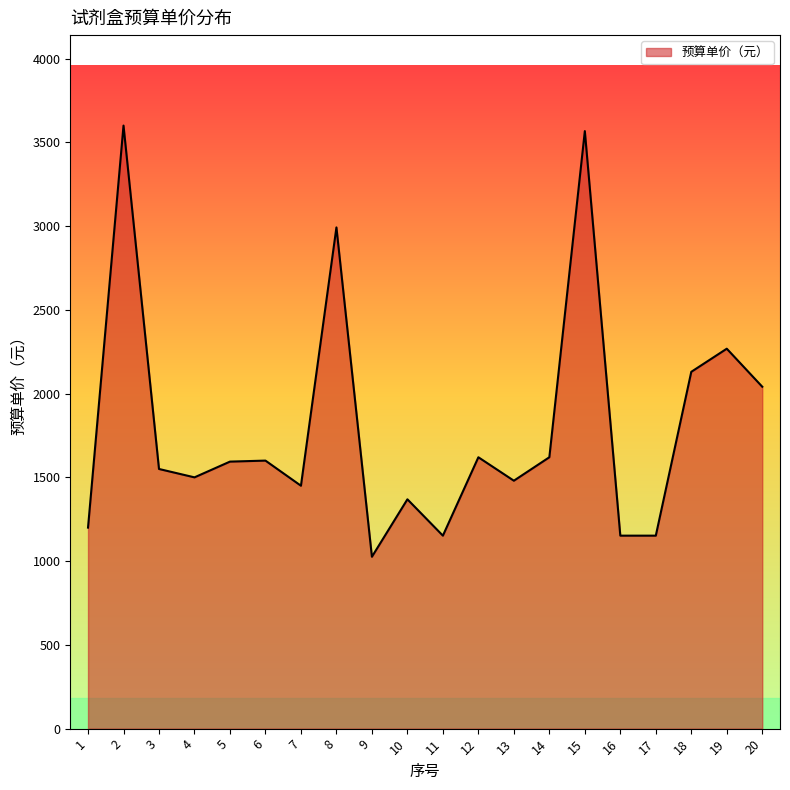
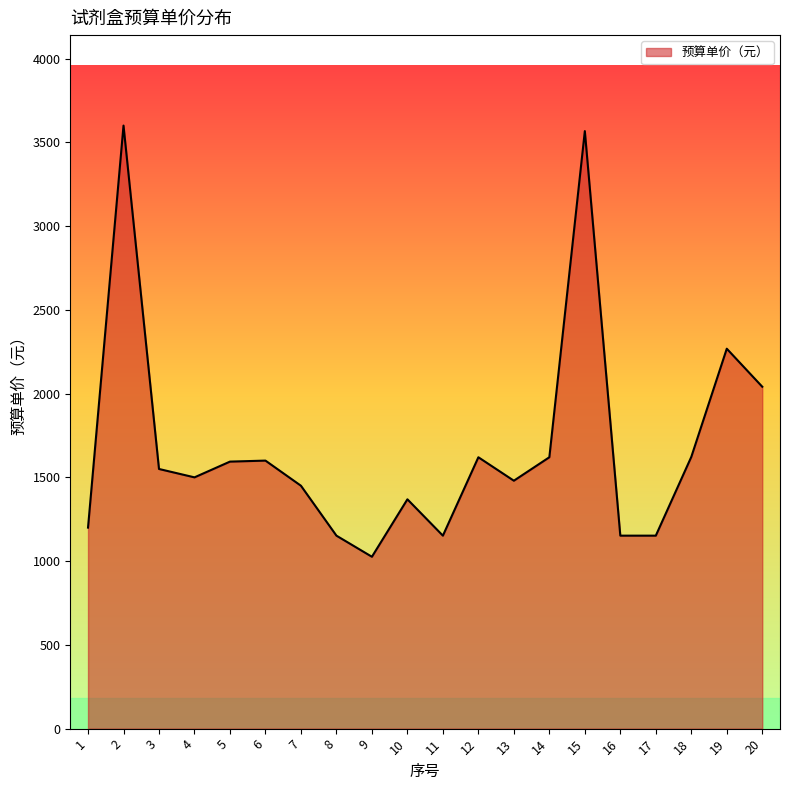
  {
    "1": 1200,
    "2": 3600,
    "3": 1550,
    "4": 1500,
    "5": 1590,
    "6": 1600,
    "7": 1450,
-   "8": 2990,
+   "8": 1150,
    "9": 1030,
    "10": 1370,
    "11": 1150,
    "12": 1620,
    "13": 1480,
    "14": 1620,
    "15": 3570,
    "16": 1150,
    "17": 1150,
-   "18": 2130,
+   "18": 1620,
    "19": 2270,
    "20": 2040
  }
